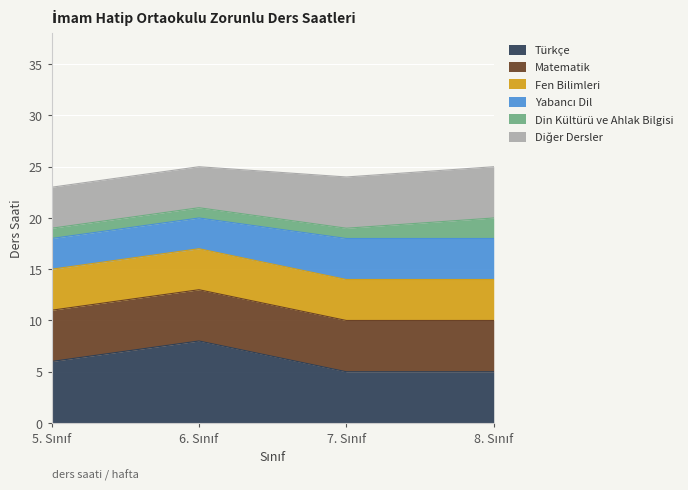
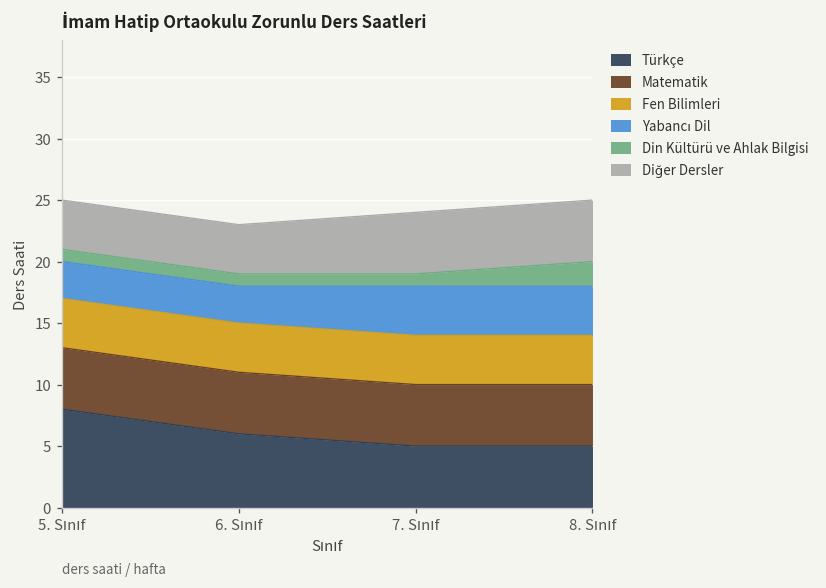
  {
    "Türkçe": {
-     "5. Sınıf": 6,
-     "6. Sınıf": 8,
+     "5. Sınıf": 8,
+     "6. Sınıf": 6,
      "7. Sınıf": 5,
      "8. Sınıf": 5
    },
    "Matematik": {
      "5. Sınıf": 5,
      "6. Sınıf": 5,
      "7. Sınıf": 5,
      "8. Sınıf": 5
    },
    "Fen Bilimleri": {
      "5. Sınıf": 4,
      "6. Sınıf": 4,
      "7. Sınıf": 4,
      "8. Sınıf": 4
    },
    "Yabancı Dil": {
      "5. Sınıf": 3,
      "6. Sınıf": 3,
      "7. Sınıf": 4,
      "8. Sınıf": 4
    },
    "Din Kültürü ve Ahlak Bilgisi": {
      "5. Sınıf": 1,
      "6. Sınıf": 1,
      "7. Sınıf": 1,
      "8. Sınıf": 2
    },
    "Diğer Dersler": {
      "5. Sınıf": 4,
      "6. Sınıf": 4,
      "7. Sınıf": 5,
      "8. Sınıf": 5
    }
  }
